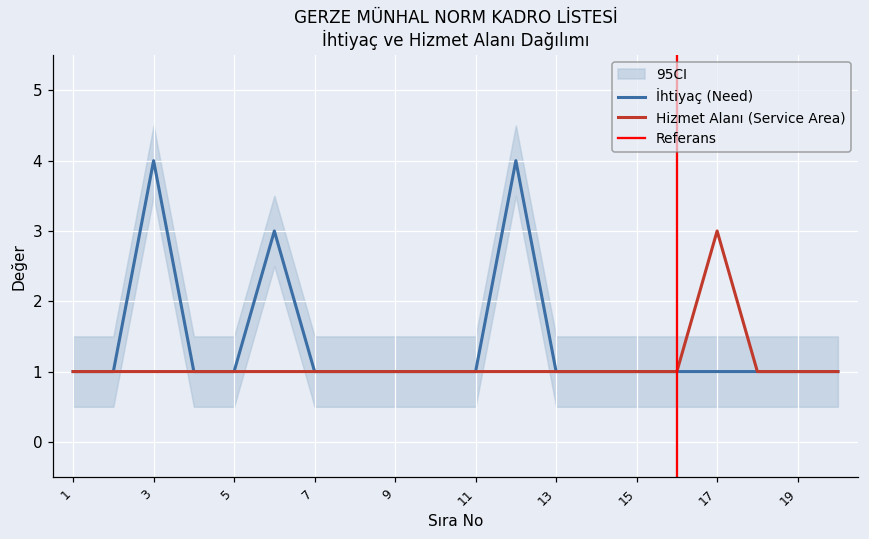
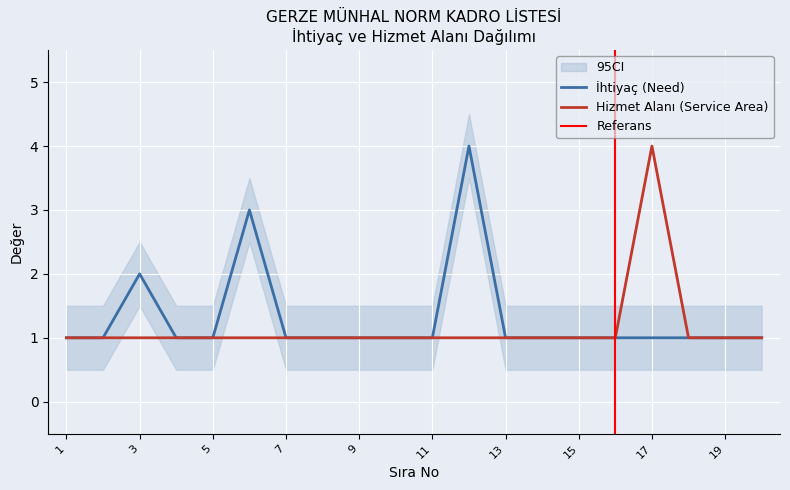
  {
    "İhtiyaç (Need)": {
-     "3": 4,
+     "3": 2,
      "17": 1
    },
    "Hizmet Alanı (Service Area)": {
      "3": 1,
-     "17": 3
+     "17": 4
    }
  }
